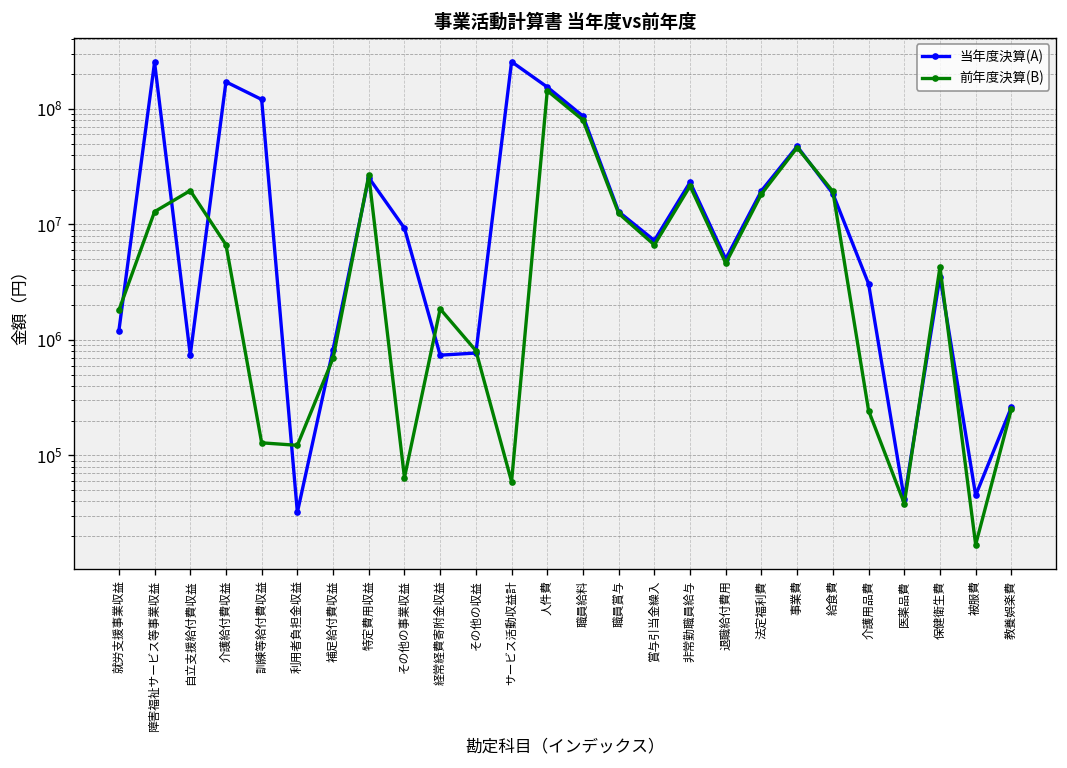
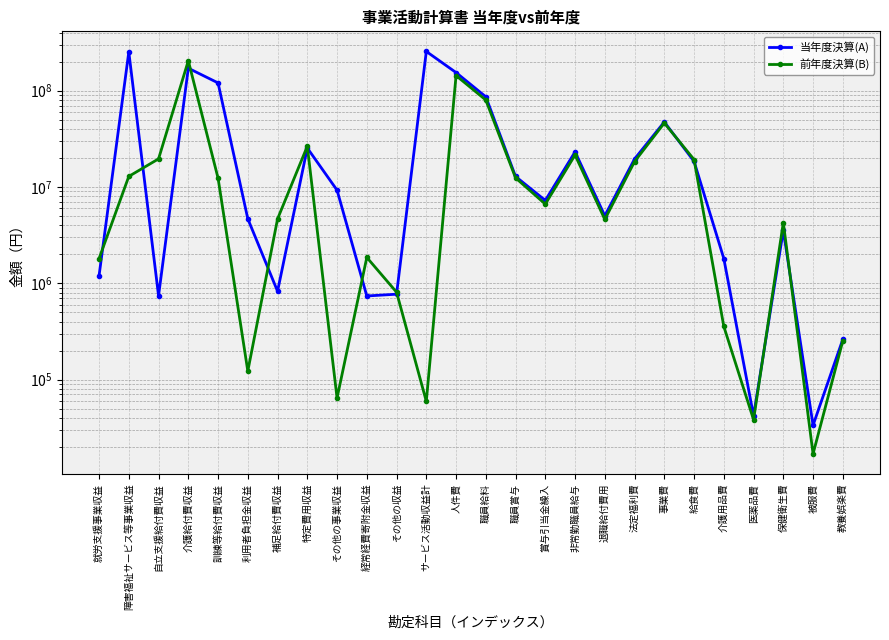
  {
    "当年度決算(A)": {
      "就労支援事業収益": 1200000,
      "障害福祉サービス等事業収益": 250000000,
      "自立支援給付費収益": 700000,
      "介護給付費収益": 170000000,
      "訓練等給付費収益": 120000000,
-     "利用者負担金収益": 32000,
+     "利用者負担金収益": 5000000,
      "補足給付費収益": 800000,
      "その他の事業収益": 9000000,
      "経常経費寄附金収益": 700000,
      "サービス活動収益計": 260000000,
      "人件費": 150000000,
      "職員給料": 90000000,
      "賞与引当金繰入": 7000000,
      "非常勤職員給与": 23000000,
      "退職給付費用": 5000000,
      "法定福利費": 20000000,
-     "介護用品費": 3100000,
+     "介護用品費": 1800000,
      "医薬品費": 40000,
      "保健衛生費": 3500000,
-     "被服費": 50000
+     "被服費": 34000
    },
    "前年度決算(B)": {
      "就労支援事業収益": 1800000,
      "障害福祉サービス等事業収益": 13000000,
      "自立支援給付費収益": 20000000,
-     "介護給付費収益": 7000000,
-     "訓練等給付費収益": 130000,
+     "介護給付費収益": 200000000,
+     "訓練等給付費収益": 12000000,
      "利用者負担金収益": 120000,
-     "補足給付費収益": 700000,
+     "補足給付費収益": 5000000,
      "その他の事業収益": 60000,
      "経常経費寄附金収益": 1900000,
      "サービス活動収益計": 60000,
      "人件費": 140000000,
      "職員給料": 80000000,
      "賞与引当金繰入": 7000000,
      "非常勤職員給与": 21000000,
      "退職給付費用": 5000000,
      "法定福利費": 18000000,
-     "介護用品費": 240000,
+     "介護用品費": 360000,
      "医薬品費": 38000,
      "保健衛生費": 4000000,
      "被服費": 17000
    }
  }
